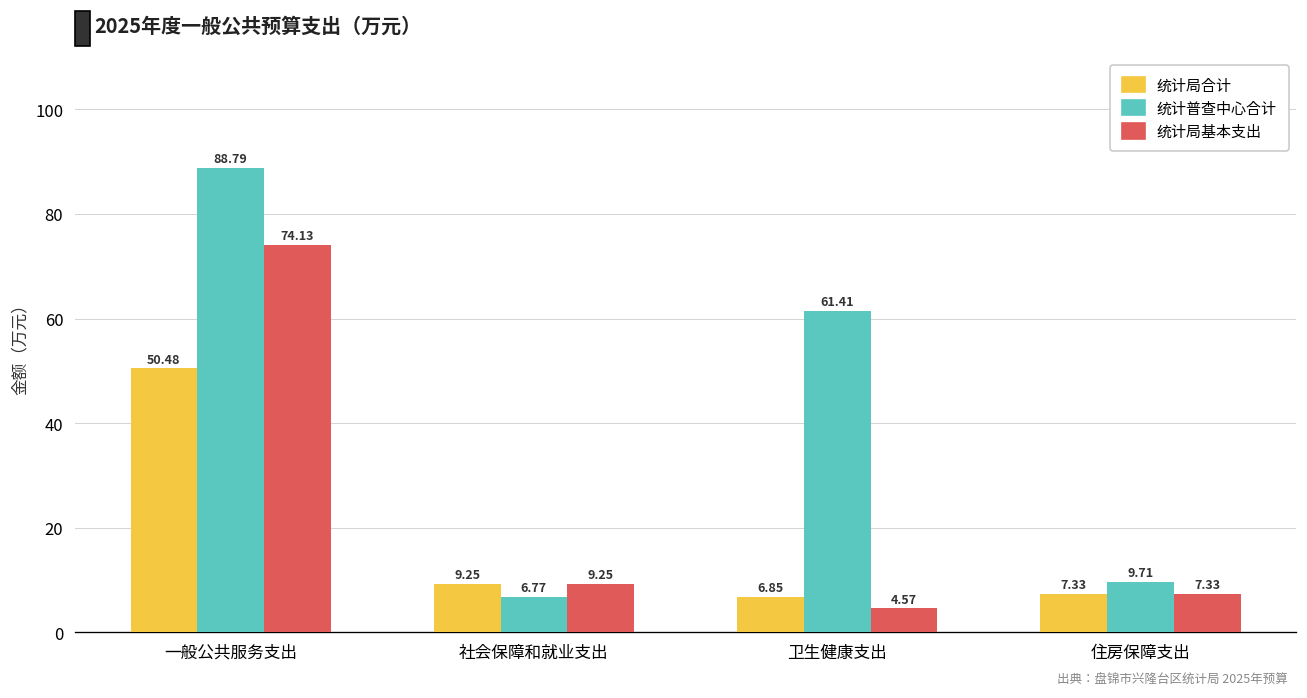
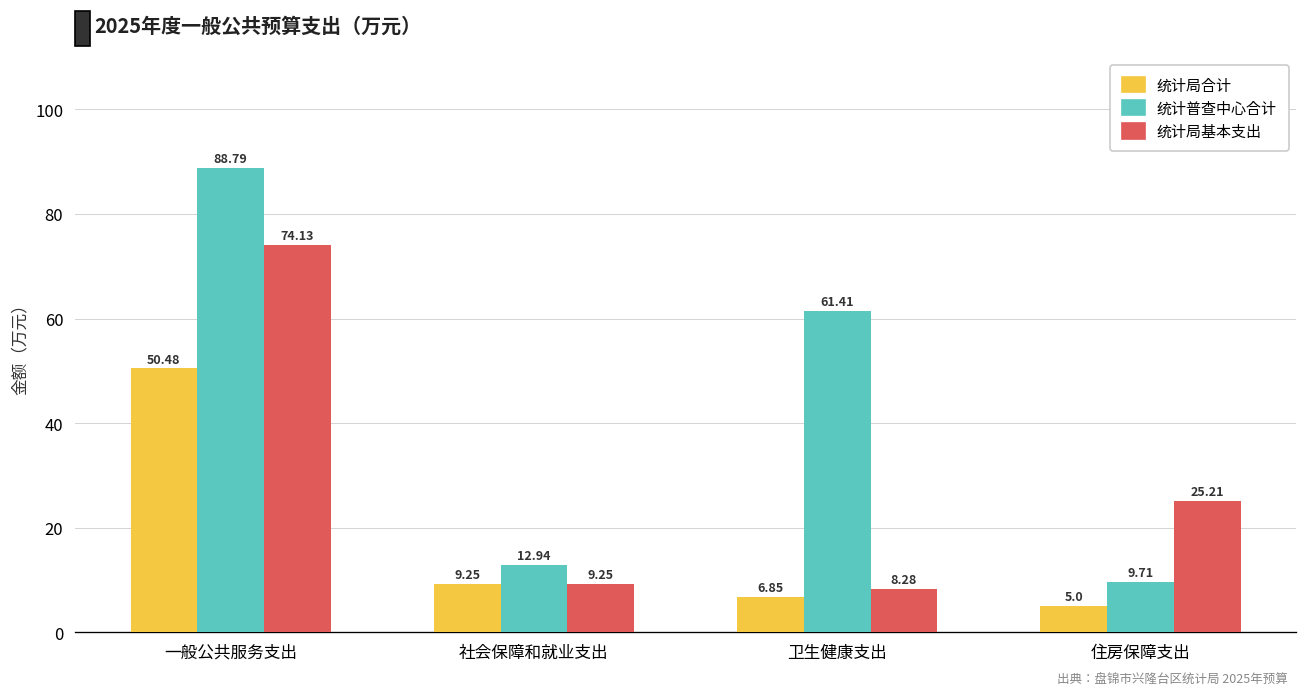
  {
    "统计局合计": {
      "一般公共服务支出": 50.48,
      "社会保障和就业支出": 9.25,
      "卫生健康支出": 6.85,
-     "住房保障支出": 7.33
+     "住房保障支出": 5.0
    },
    "统计普查中心合计": {
      "一般公共服务支出": 88.79,
-     "社会保障和就业支出": 6.77,
+     "社会保障和就业支出": 12.94,
      "卫生健康支出": 61.41,
      "住房保障支出": 9.71
    },
    "统计局基本支出": {
      "一般公共服务支出": 74.13,
      "社会保障和就业支出": 9.25,
-     "卫生健康支出": 4.57,
-     "住房保障支出": 7.33
+     "卫生健康支出": 8.28,
+     "住房保障支出": 25.21
    }
  }
